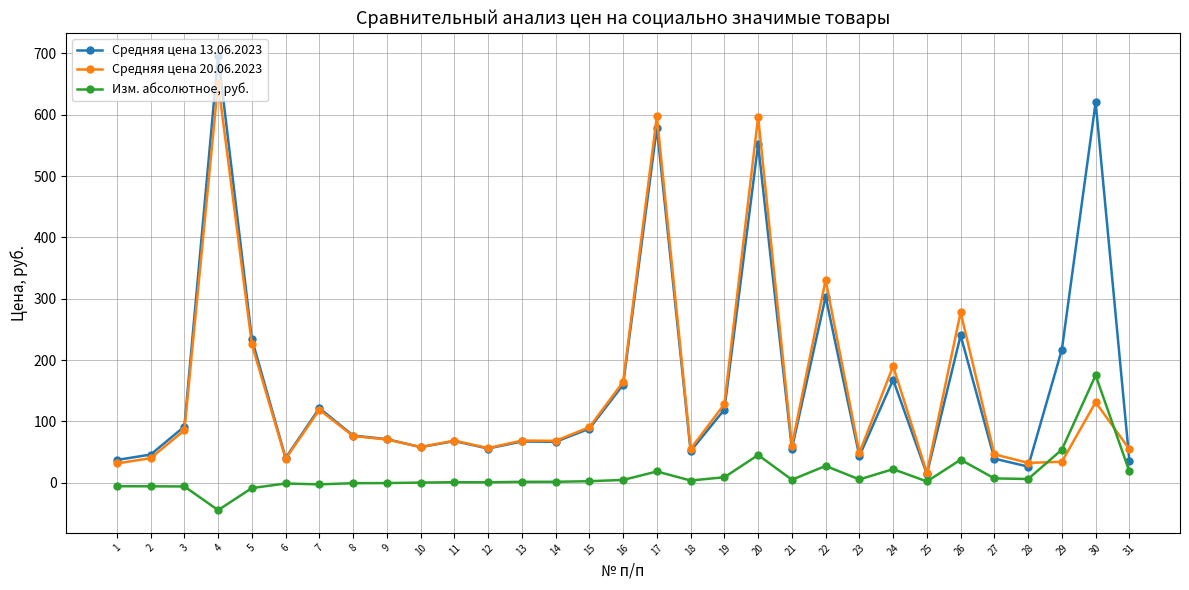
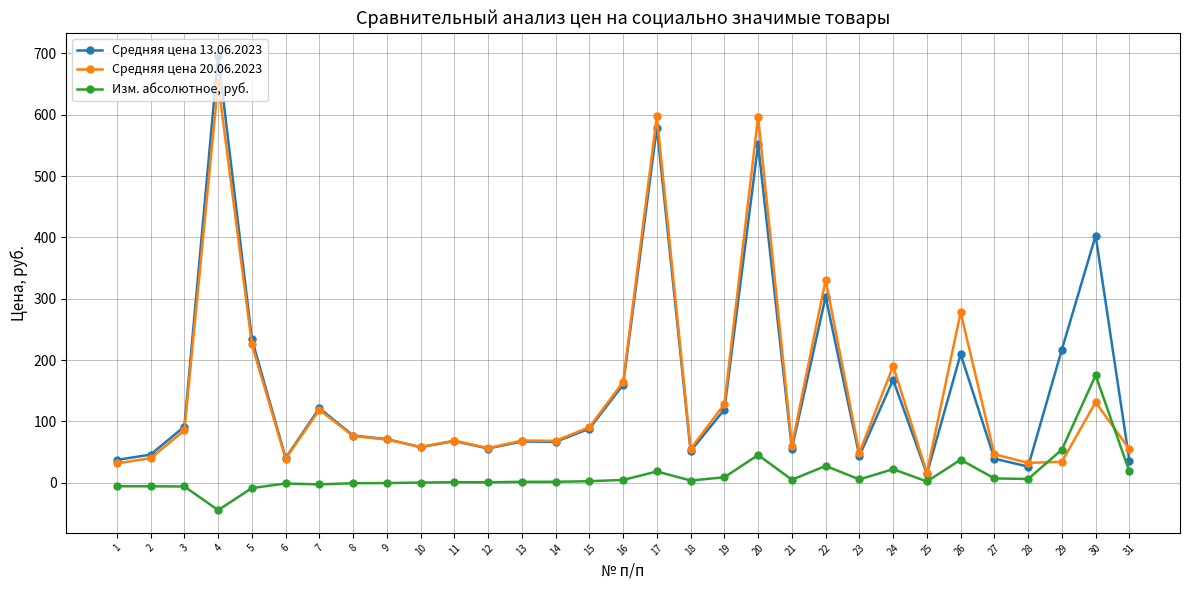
  {
    "Средняя цена 13.06.2023": {
      "1": 40,
      "2": 50,
      "3": 90,
      "5": 230,
      "16": 160,
      "17": 580,
      "19": 120,
      "20": 550,
      "21": 60,
      "22": 300,
      "23": 40,
      "24": 170,
-     "26": 240,
+     "26": 210,
      "27": 40,
      "28": 30,
      "29": 220,
-     "30": 620,
+     "30": 400,
      "31": 40
    },
    "Средняя цена 20.06.2023": {
      "1": 30,
      "2": 40,
      "3": 90,
      "5": 230,
      "16": 160,
      "17": 600,
      "19": 130,
      "20": 600,
      "21": 60,
      "22": 330,
      "23": 50,
      "24": 190,
      "26": 280,
      "27": 50,
      "28": 30,
      "29": 30,
      "30": 130,
      "31": 50
    },
    "Изм. абсолютное, руб.": {
      "1": -10,
      "2": -10,
      "3": -10,
      "4": -40,
      "5": -10,
      "6": 0,
      "7": 0,
      "8": 0,
      "9": 0,
      "10": 0,
      "11": 0,
      "12": 0,
      "13": 0,
      "14": 0,
      "15": 0,
      "16": 0,
      "17": 20,
      "18": 0,
      "19": 10,
      "20": 50,
      "21": 0,
      "22": 30,
      "23": 10,
      "24": 20,
      "25": 0,
      "26": 40,
      "27": 10,
      "28": 10,
      "29": 50,
      "30": 180,
      "31": 20
    }
  }
